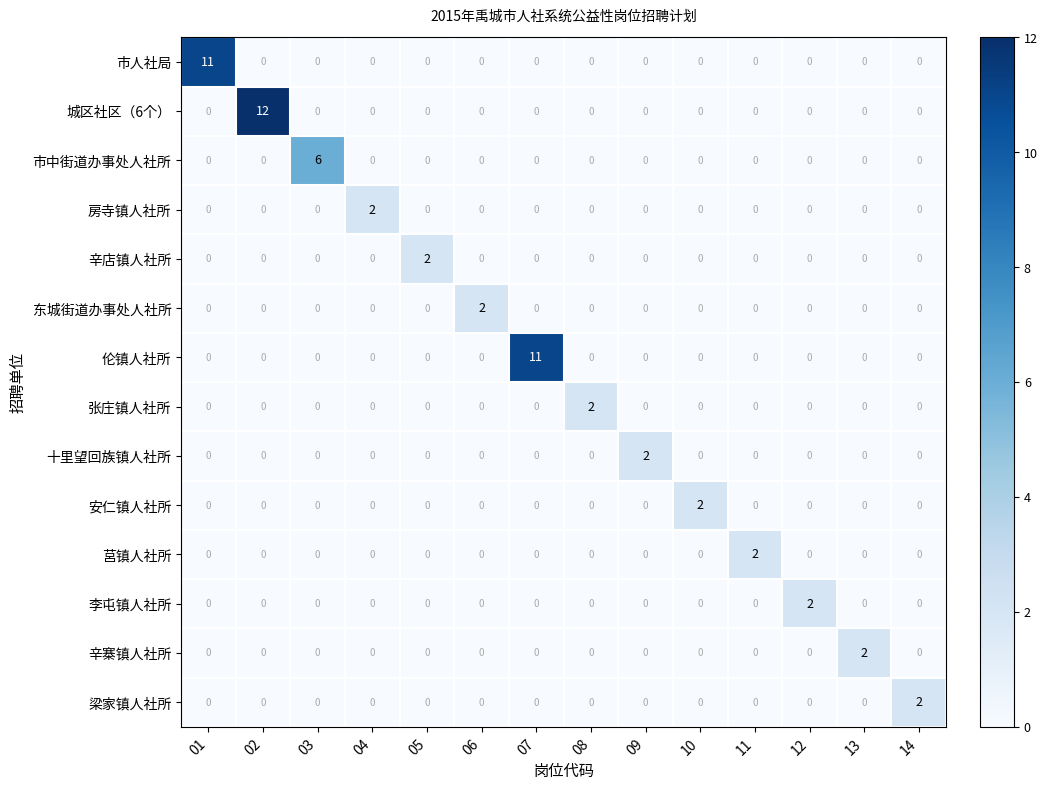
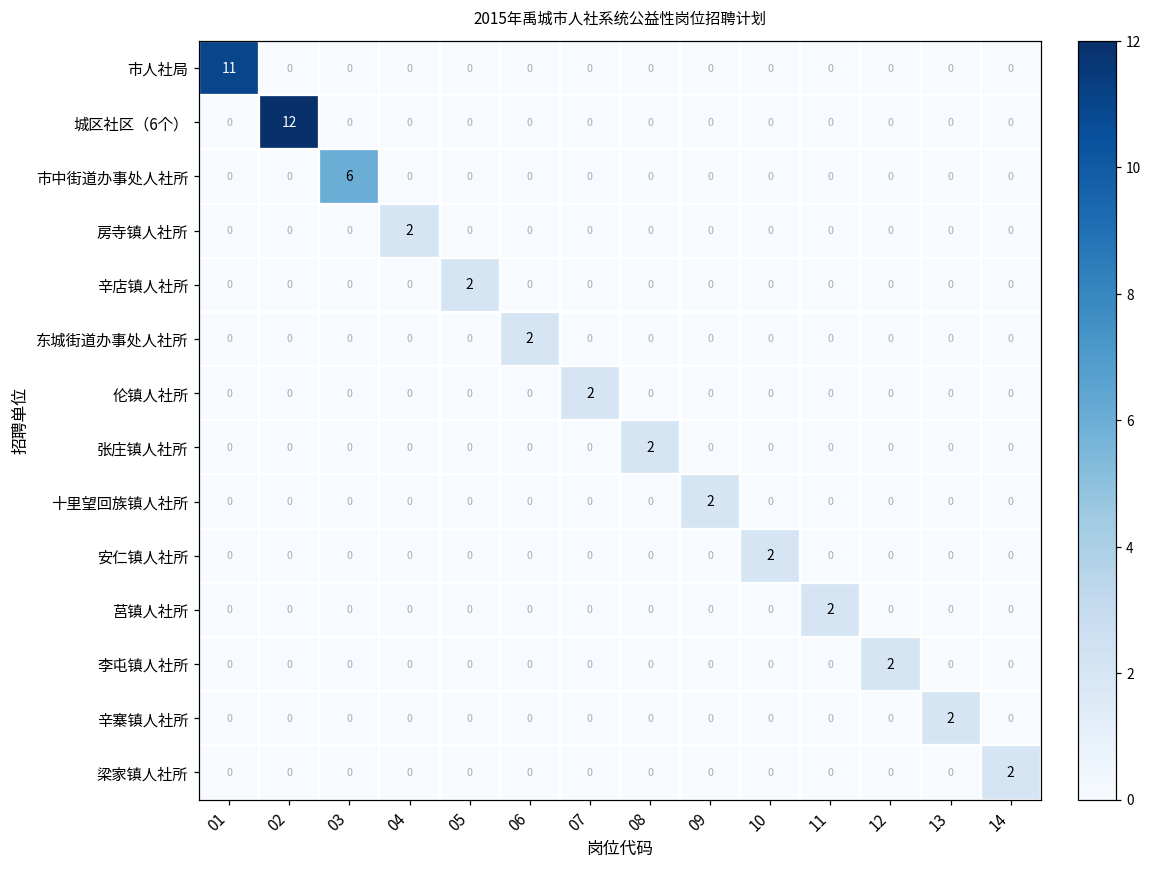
  {
    "市人社局": {
      "01": 11,
      "02": 0,
      "03": 0,
      "04": 0,
      "05": 0,
      "06": 0,
      "07": 0,
      "08": 0,
      "09": 0,
      "10": 0,
      "11": 0,
      "12": 0,
      "13": 0,
      "14": 0
    },
    "城区社区（6个）": {
      "01": 0,
      "02": 12,
      "03": 0,
      "04": 0,
      "05": 0,
      "06": 0,
      "07": 0,
      "08": 0,
      "09": 0,
      "10": 0,
      "11": 0,
      "12": 0,
      "13": 0,
      "14": 0
    },
    "市中街道办事处人社所": {
      "01": 0,
      "02": 0,
      "03": 6,
      "04": 0,
      "05": 0,
      "06": 0,
      "07": 0,
      "08": 0,
      "09": 0,
      "10": 0,
      "11": 0,
      "12": 0,
      "13": 0,
      "14": 0
    },
    "房寺镇人社所": {
      "01": 0,
      "02": 0,
      "03": 0,
      "04": 2,
      "05": 0,
      "06": 0,
      "07": 0,
      "08": 0,
      "09": 0,
      "10": 0,
      "11": 0,
      "12": 0,
      "13": 0,
      "14": 0
    },
    "辛店镇人社所": {
      "01": 0,
      "02": 0,
      "03": 0,
      "04": 0,
      "05": 2,
      "06": 0,
      "07": 0,
      "08": 0,
      "09": 0,
      "10": 0,
      "11": 0,
      "12": 0,
      "13": 0,
      "14": 0
    },
    "东城街道办事处人社所": {
      "01": 0,
      "02": 0,
      "03": 0,
      "04": 0,
      "05": 0,
      "06": 2,
      "07": 0,
      "08": 0,
      "09": 0,
      "10": 0,
      "11": 0,
      "12": 0,
      "13": 0,
      "14": 0
    },
    "伦镇人社所": {
      "01": 0,
      "02": 0,
      "03": 0,
      "04": 0,
      "05": 0,
      "06": 0,
-     "07": 11,
+     "07": 2,
      "08": 0,
      "09": 0,
      "10": 0,
      "11": 0,
      "12": 0,
      "13": 0,
      "14": 0
    },
    "张庄镇人社所": {
      "01": 0,
      "02": 0,
      "03": 0,
      "04": 0,
      "05": 0,
      "06": 0,
      "07": 0,
      "08": 2,
      "09": 0,
      "10": 0,
      "11": 0,
      "12": 0,
      "13": 0,
      "14": 0
    },
    "十里望回族镇人社所": {
      "01": 0,
      "02": 0,
      "03": 0,
      "04": 0,
      "05": 0,
      "06": 0,
      "07": 0,
      "08": 0,
      "09": 2,
      "10": 0,
      "11": 0,
      "12": 0,
      "13": 0,
      "14": 0
    },
    "安仁镇人社所": {
      "01": 0,
      "02": 0,
      "03": 0,
      "04": 0,
      "05": 0,
      "06": 0,
      "07": 0,
      "08": 0,
      "09": 0,
      "10": 2,
      "11": 0,
      "12": 0,
      "13": 0,
      "14": 0
    },
    "莒镇人社所": {
      "01": 0,
      "02": 0,
      "03": 0,
      "04": 0,
      "05": 0,
      "06": 0,
      "07": 0,
      "08": 0,
      "09": 0,
      "10": 0,
      "11": 2,
      "12": 0,
      "13": 0,
      "14": 0
    },
    "李屯镇人社所": {
      "01": 0,
      "02": 0,
      "03": 0,
      "04": 0,
      "05": 0,
      "06": 0,
      "07": 0,
      "08": 0,
      "09": 0,
      "10": 0,
      "11": 0,
      "12": 2,
      "13": 0,
      "14": 0
    },
    "辛寨镇人社所": {
      "01": 0,
      "02": 0,
      "03": 0,
      "04": 0,
      "05": 0,
      "06": 0,
      "07": 0,
      "08": 0,
      "09": 0,
      "10": 0,
      "11": 0,
      "12": 0,
      "13": 2,
      "14": 0
    },
    "梁家镇人社所": {
      "01": 0,
      "02": 0,
      "03": 0,
      "04": 0,
      "05": 0,
      "06": 0,
      "07": 0,
      "08": 0,
      "09": 0,
      "10": 0,
      "11": 0,
      "12": 0,
      "13": 0,
      "14": 2
    }
  }
